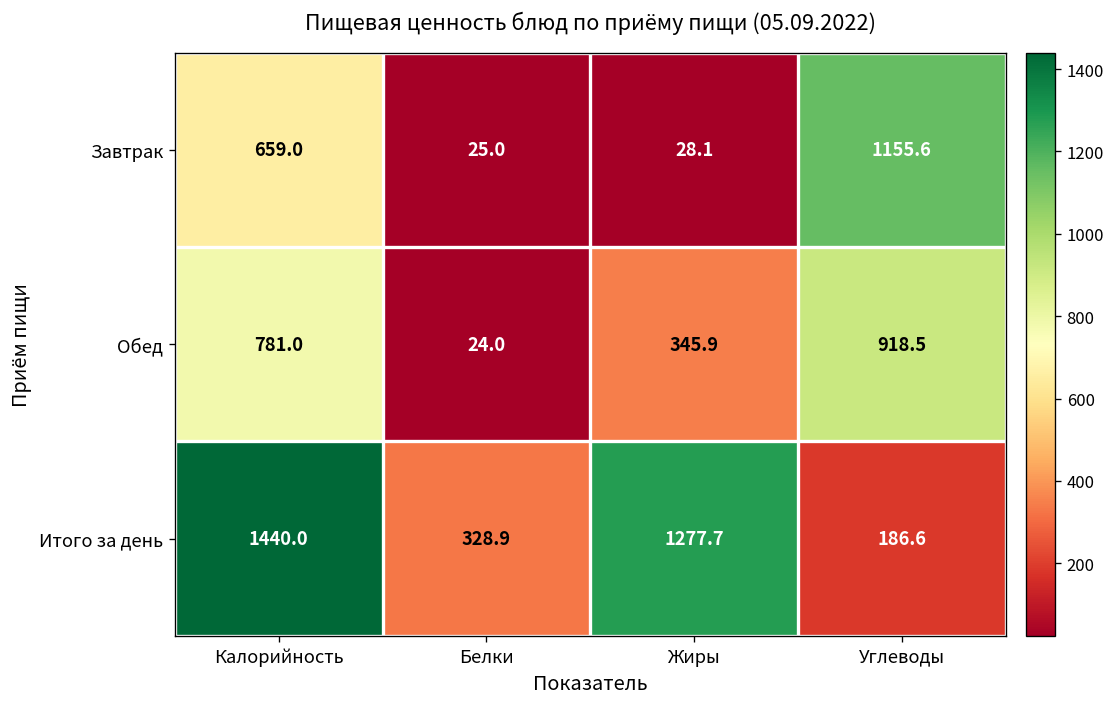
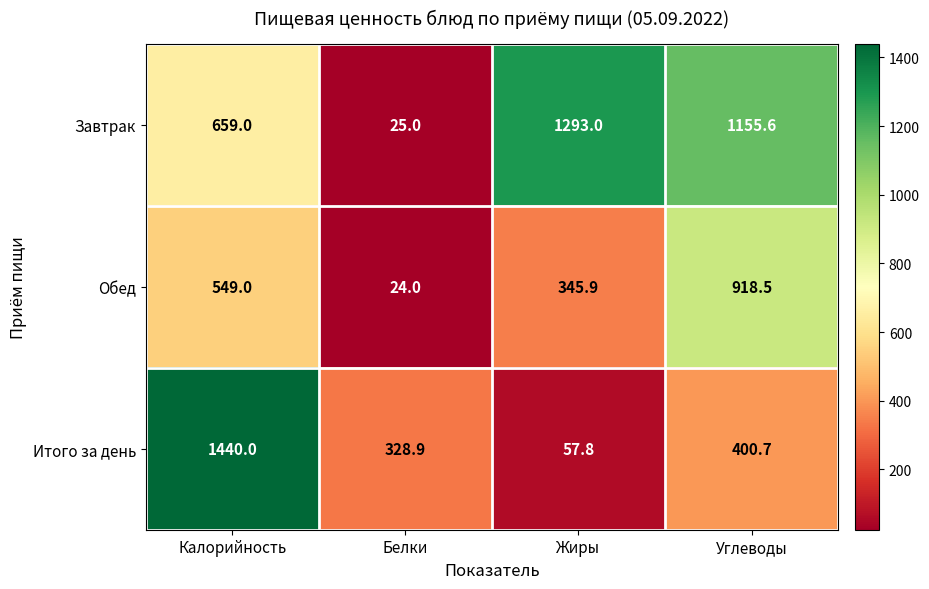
  {
    "Завтрак": {
      "Калорийность": 659.0,
      "Белки": 25.0,
-     "Жиры": 28.1,
+     "Жиры": 1293.0,
      "Углеводы": 1155.6
    },
    "Обед": {
-     "Калорийность": 781.0,
+     "Калорийность": 549.0,
      "Белки": 24.0,
      "Жиры": 345.9,
      "Углеводы": 918.5
    },
    "Итого за день": {
      "Калорийность": 1440.0,
      "Белки": 328.9,
-     "Жиры": 1277.7,
-     "Углеводы": 186.6
+     "Жиры": 57.8,
+     "Углеводы": 400.7
    }
  }
